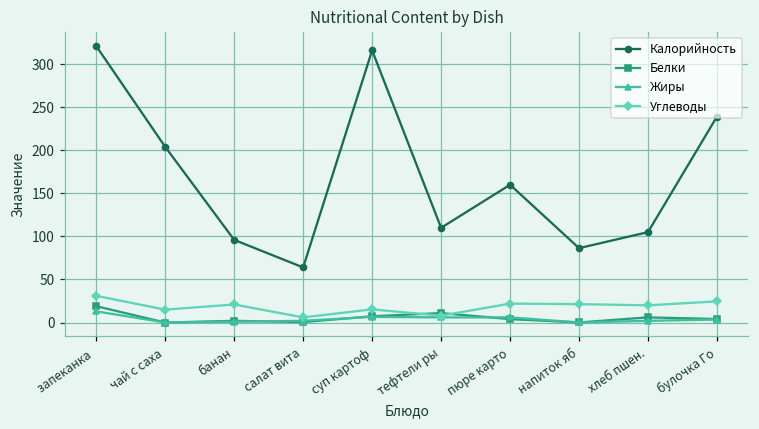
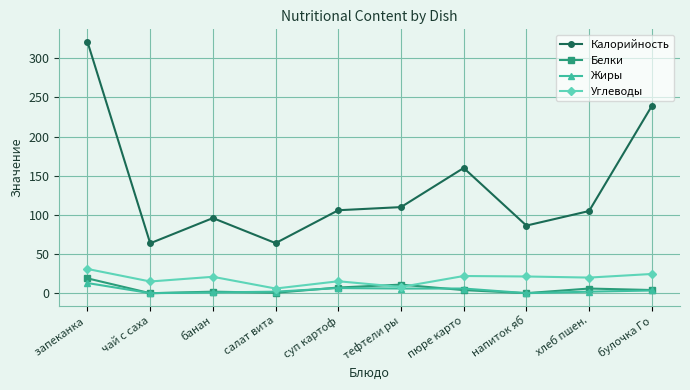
  {
    "Калорийность": {
      "запеканка": 320,
-     "чай с саха": 200,
+     "чай с саха": 60,
      "банан": 100,
      "салат вита": 60,
-     "суп картоф": 320,
+     "суп картоф": 110,
      "тефтели ры": 110,
      "пюре карто": 160,
      "напиток яб": 90,
      "хлеб пшен.": 110,
      "булочка Го": 240
    }
  }
